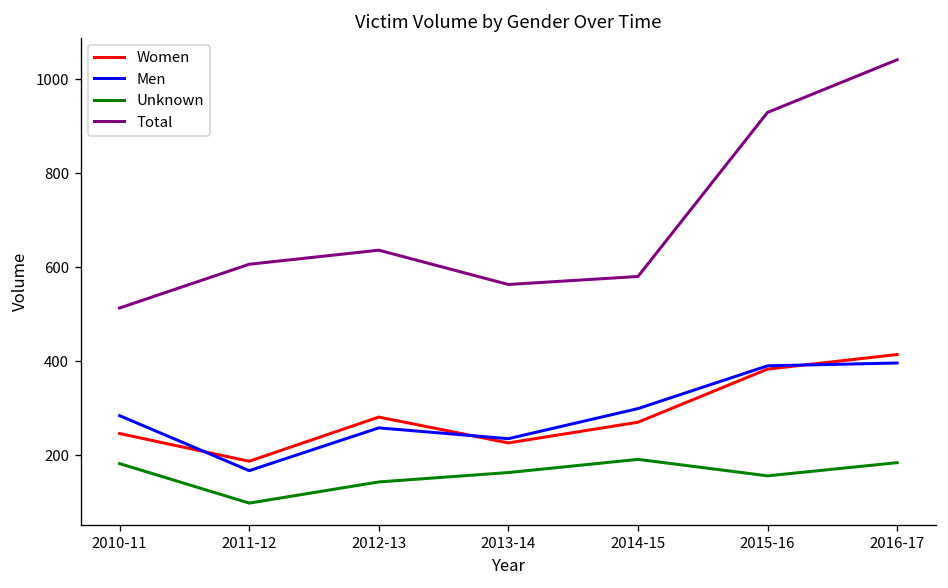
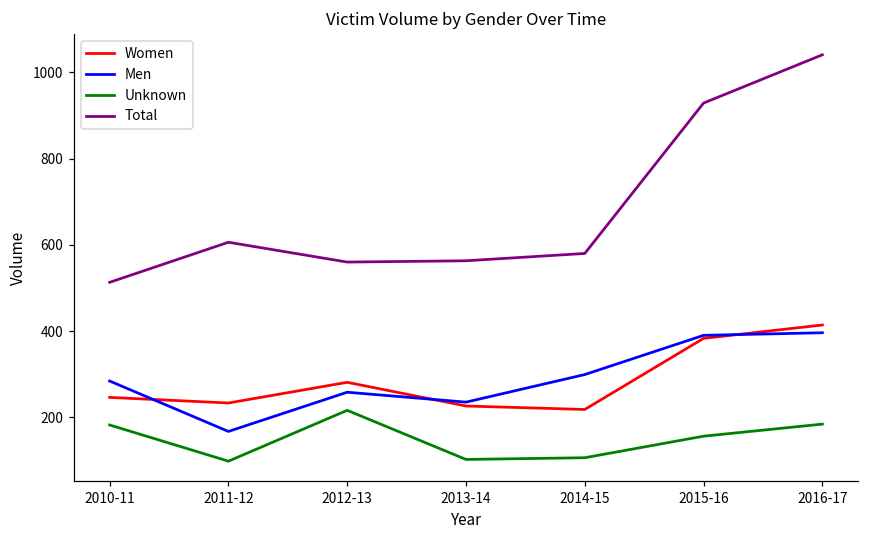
  {
    "Women": {
      "2010-11": 250,
-     "2011-12": 190,
+     "2011-12": 230,
      "2012-13": 280,
      "2013-14": 230,
-     "2014-15": 270,
+     "2014-15": 220,
      "2015-16": 380,
      "2016-17": 410
    },
    "Men": {
      "2010-11": 280,
      "2011-12": 170,
      "2012-13": 260,
      "2013-14": 240,
      "2014-15": 300,
      "2015-16": 390,
      "2016-17": 400
    },
    "Unknown": {
      "2010-11": 180,
      "2011-12": 100,
-     "2012-13": 140,
-     "2013-14": 160,
-     "2014-15": 190,
+     "2012-13": 220,
+     "2013-14": 100,
+     "2014-15": 110,
      "2015-16": 160,
      "2016-17": 180
    },
    "Total": {
      "2010-11": 510,
      "2011-12": 610,
-     "2012-13": 640,
+     "2012-13": 560,
      "2013-14": 560,
      "2014-15": 580,
      "2015-16": 930,
      "2016-17": 1040
    }
  }
